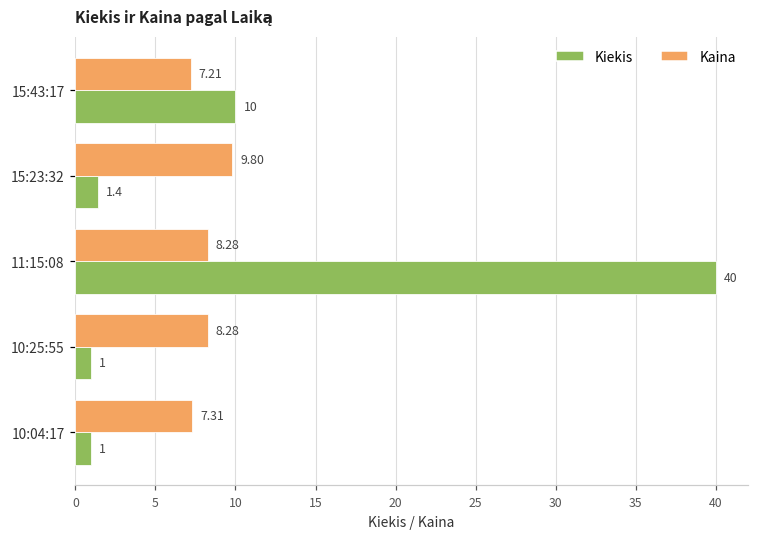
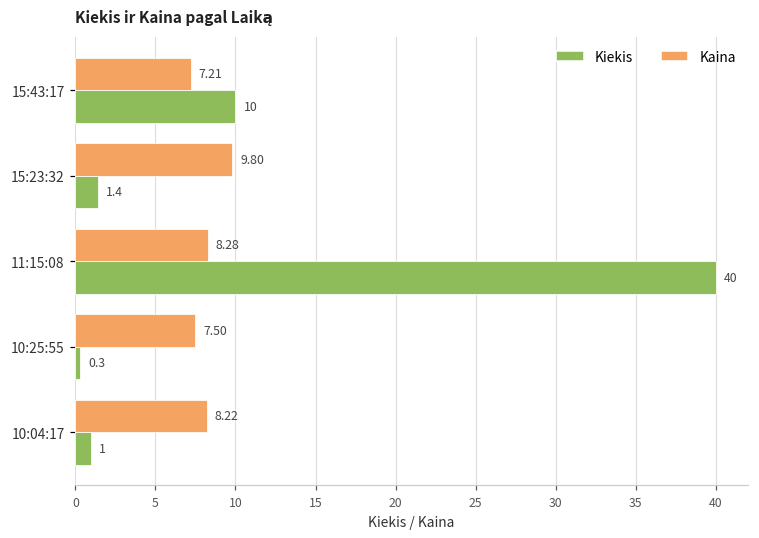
  {
    "Kiekis": {
      "15:43:17": 10,
      "15:23:32": 1.4,
      "11:15:08": 40,
-     "10:25:55": 1,
+     "10:25:55": 0.3,
      "10:04:17": 1
    },
    "Kaina": {
      "15:43:17": 7.21,
      "15:23:32": 9.80,
      "11:15:08": 8.28,
-     "10:25:55": 8.28,
-     "10:04:17": 7.31
+     "10:25:55": 7.50,
+     "10:04:17": 8.22
    }
  }
